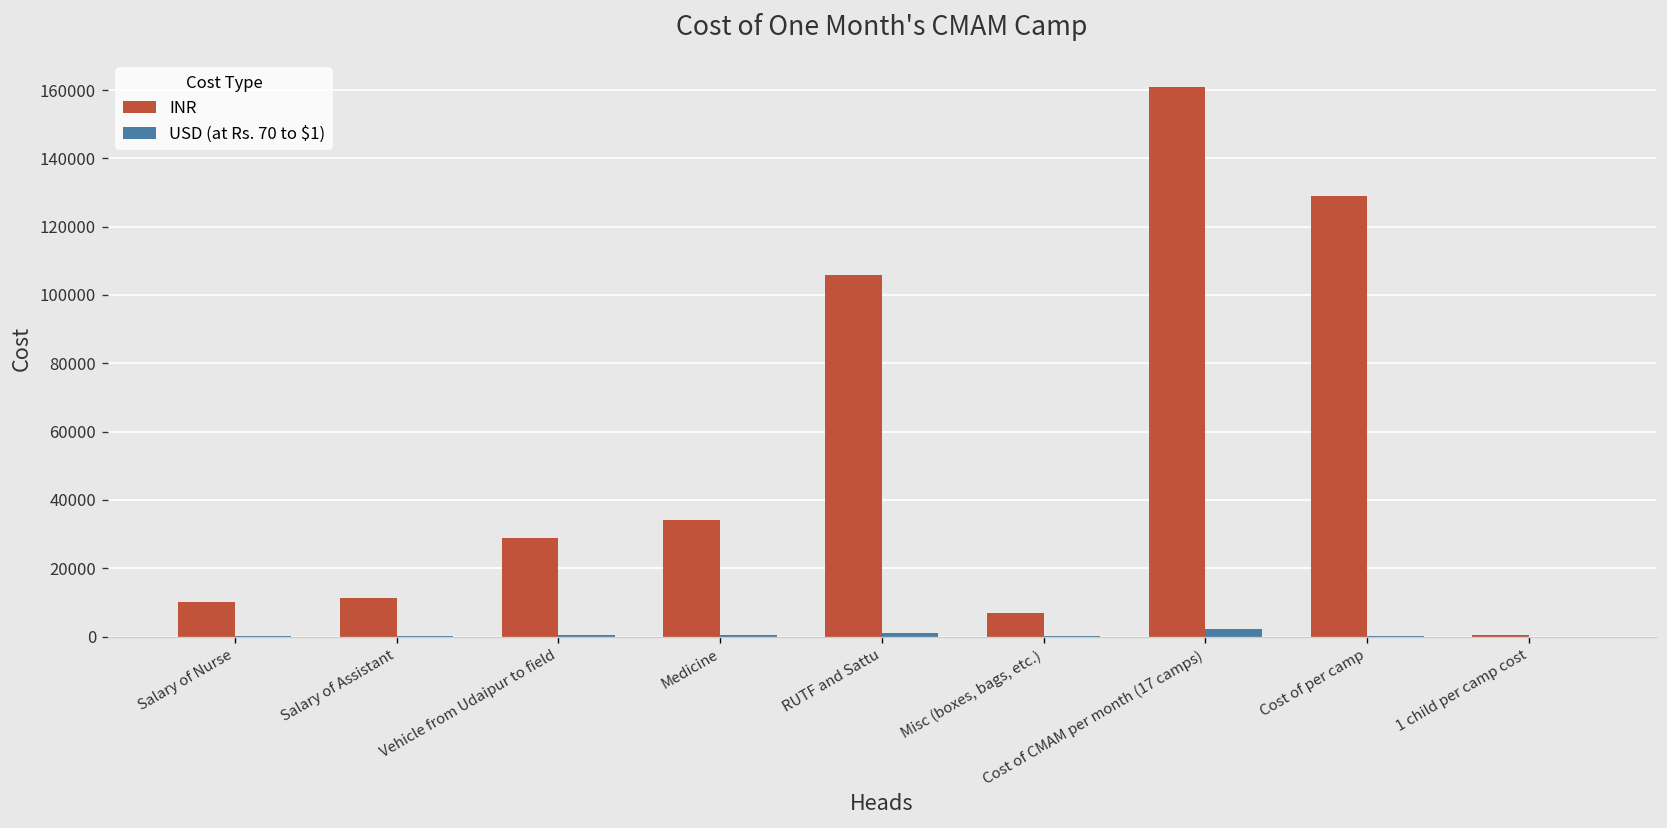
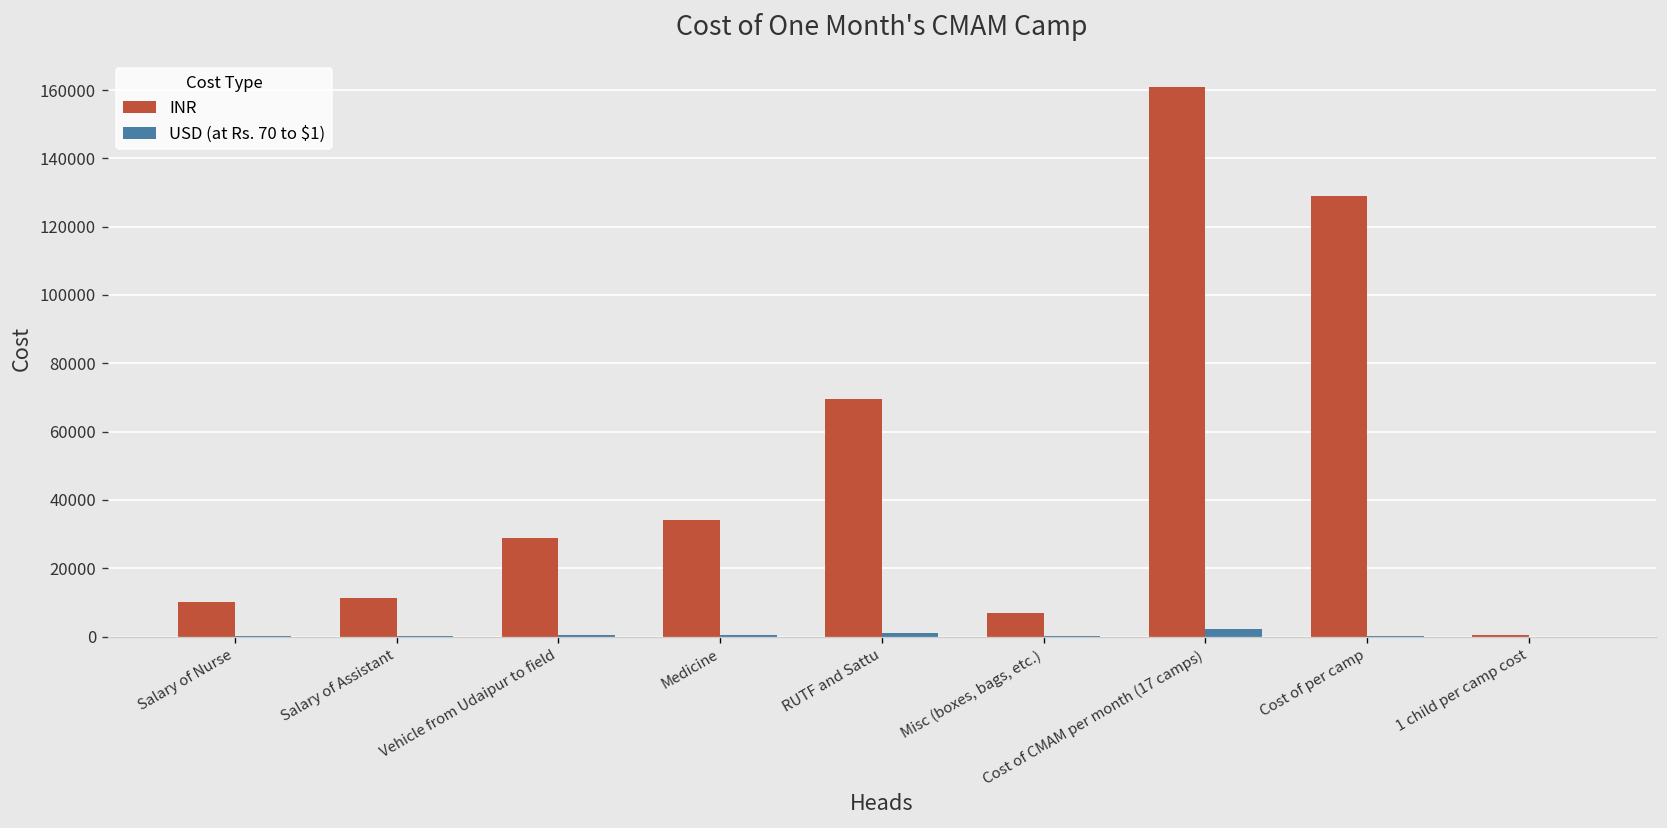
  {
    "INR": {
      "Salary of Nurse": 10000,
      "Salary of Assistant": 11000,
      "Vehicle from Udaipur to field": 29000,
      "Medicine": 34000,
-     "RUTF and Sattu": 106000,
+     "RUTF and Sattu": 70000,
      "Misc (boxes, bags, etc.)": 7000,
      "Cost of CMAM per month (17 camps)": 161000,
      "Cost of per camp": 129000
    },
    "USD (at Rs. 70 to $1)": {
      "RUTF and Sattu": 1000,
      "Cost of CMAM per month (17 camps)": 2000
    }
  }
